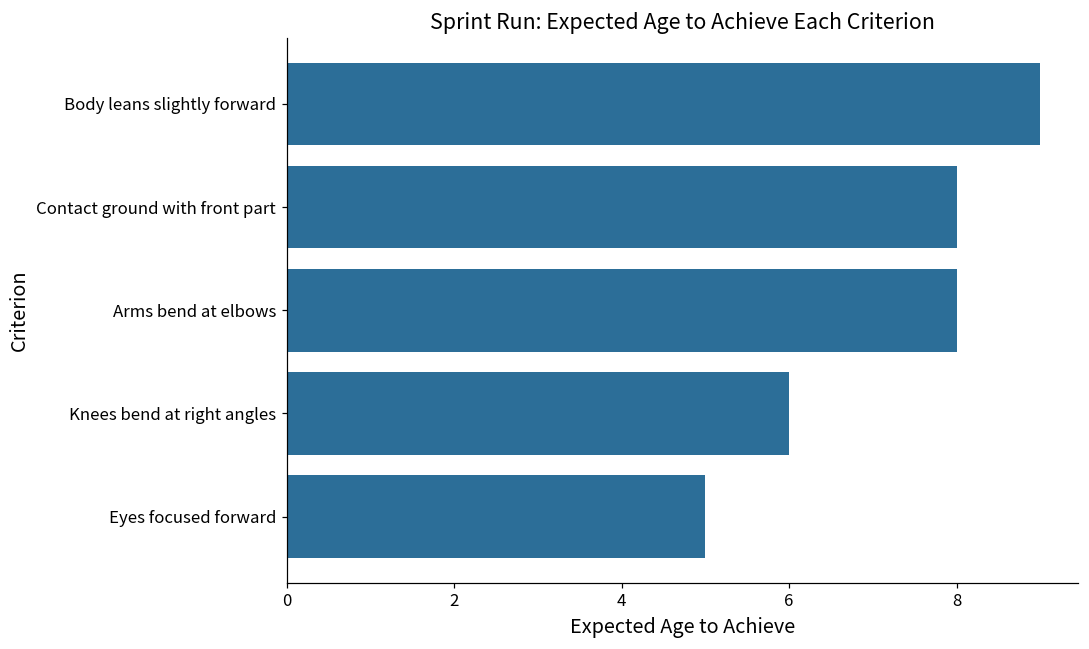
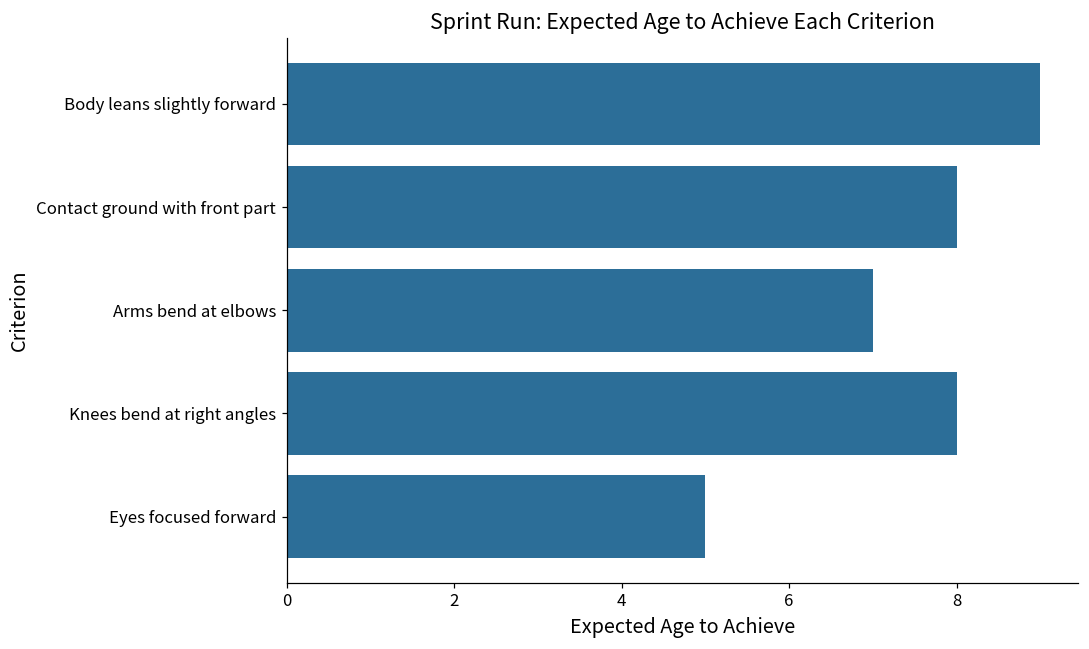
  {
    "Body leans slightly forward": 9,
    "Contact ground with front part": 8,
-   "Arms bend at elbows": 8,
-   "Knees bend at right angles": 6,
+   "Arms bend at elbows": 7,
+   "Knees bend at right angles": 8,
    "Eyes focused forward": 5
  }
